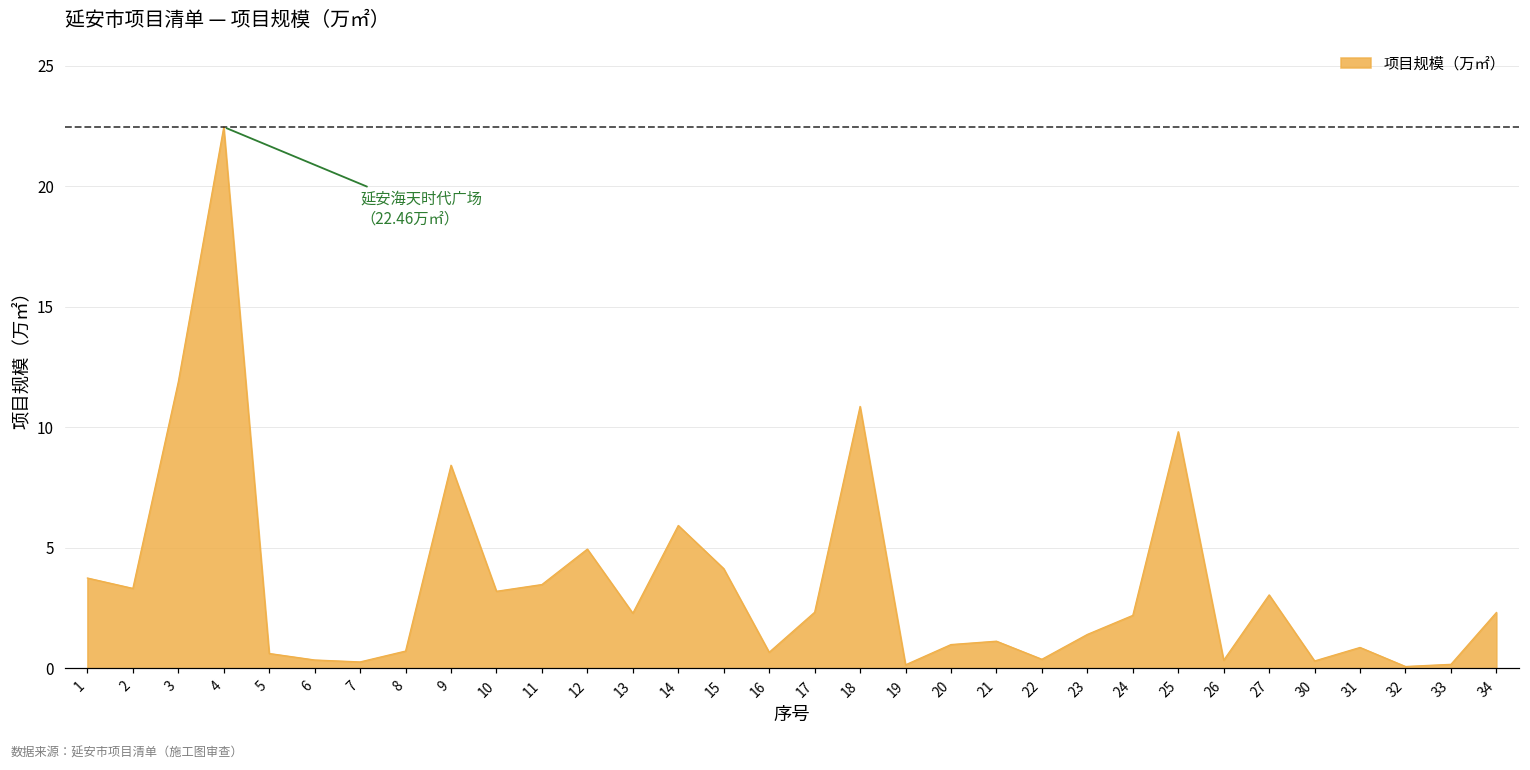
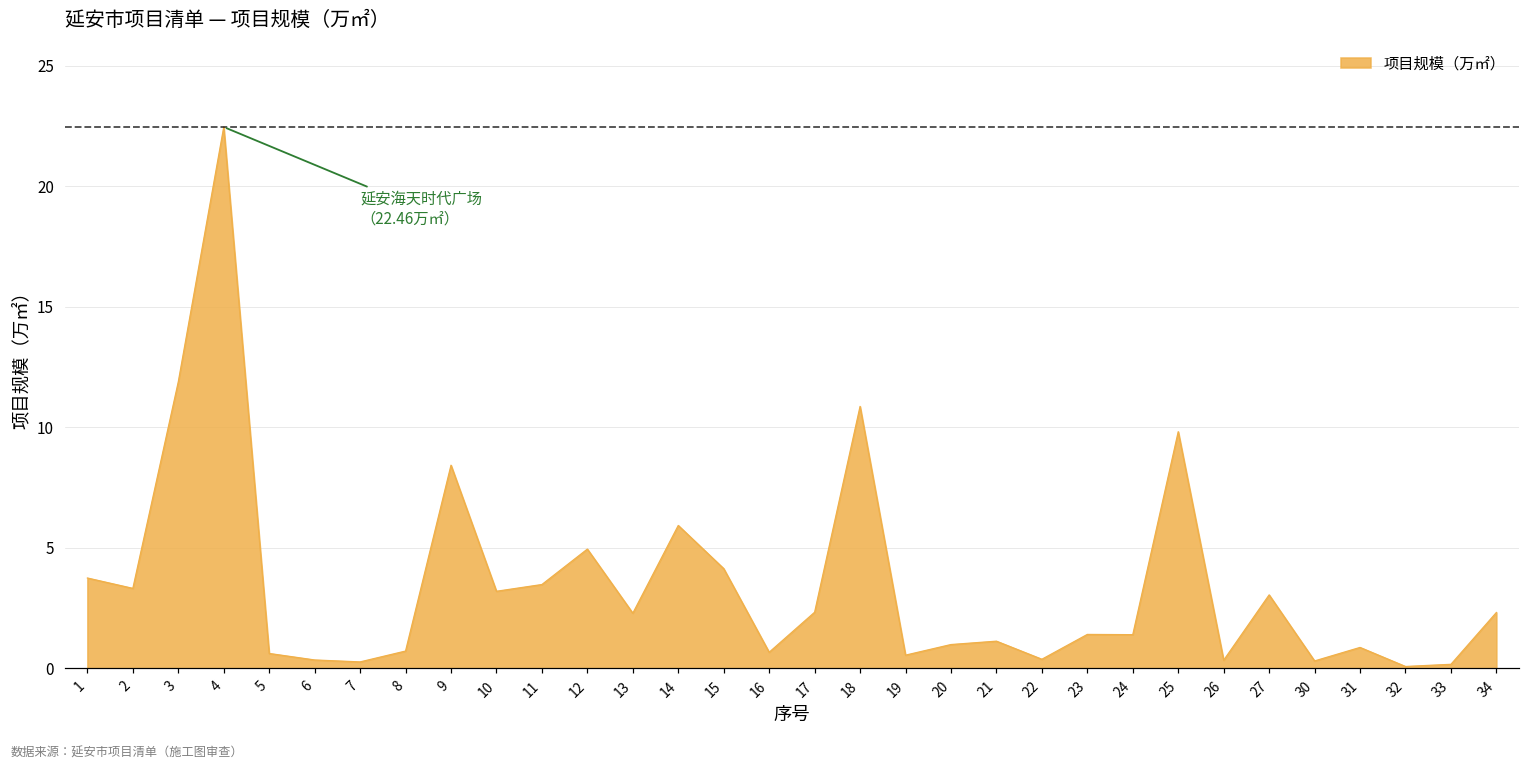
  {
    "1": 3.8,
    "2": 3.3,
    "3": 11.9,
    "5": 0.6,
    "6": 0.4,
    "7": 0.3,
    "8": 0.7,
    "9": 8.4,
    "10": 3.2,
    "11": 3.5,
    "12": 5.0,
    "13": 2.3,
    "14": 5.9,
    "15": 4.1,
    "16": 0.7,
    "17": 2.3,
    "18": 10.9,
-   "19": 0.2,
+   "19": 0.6,
    "20": 1.0,
    "21": 1.1,
    "22": 0.4,
    "23": 1.4,
-   "24": 2.2,
+   "24": 1.4,
    "25": 9.8,
    "26": 0.3,
    "27": 3.1,
    "30": 0.3,
    "31": 0.9,
    "32": 0.1,
    "33": 0.2,
    "34": 2.3
  }
